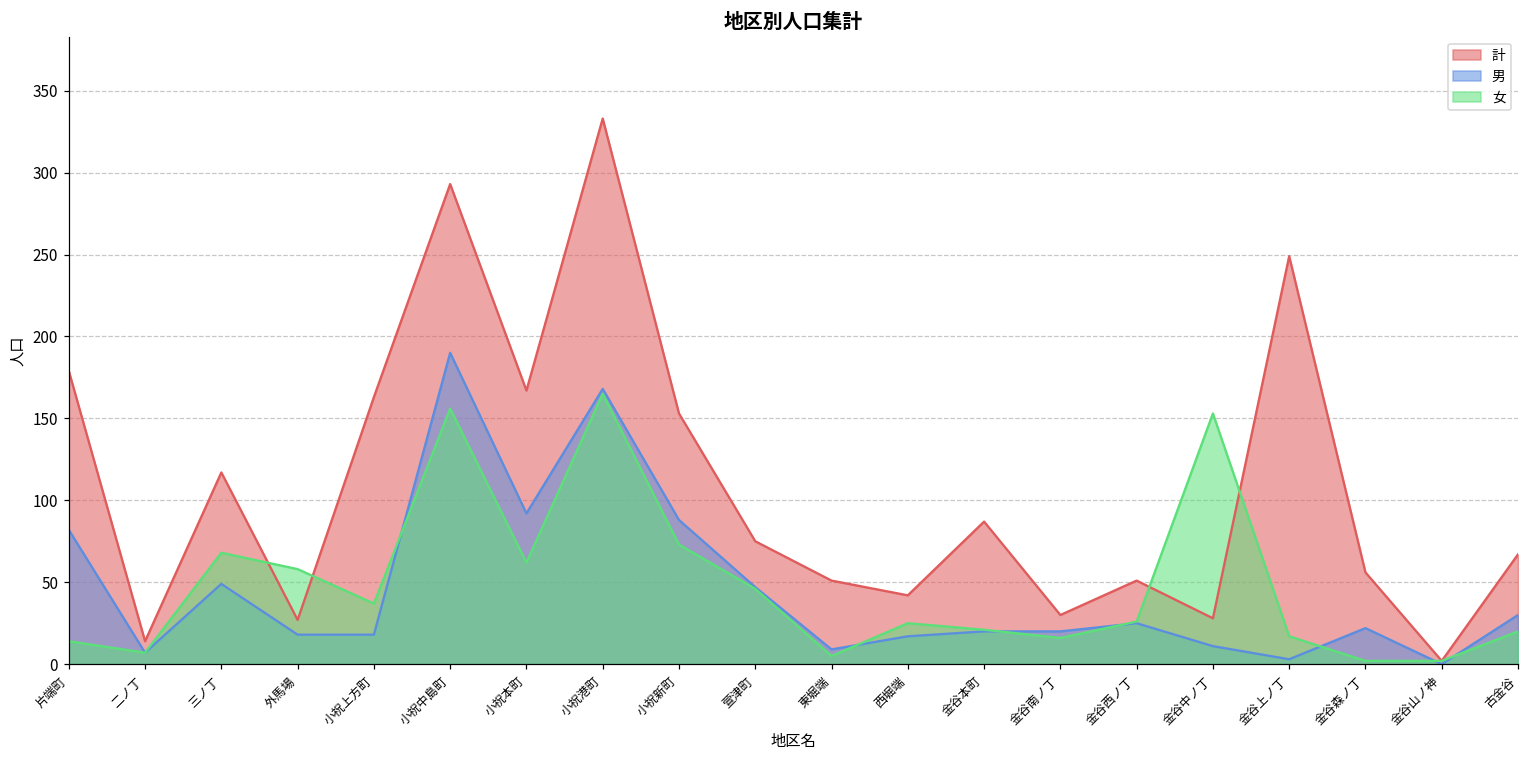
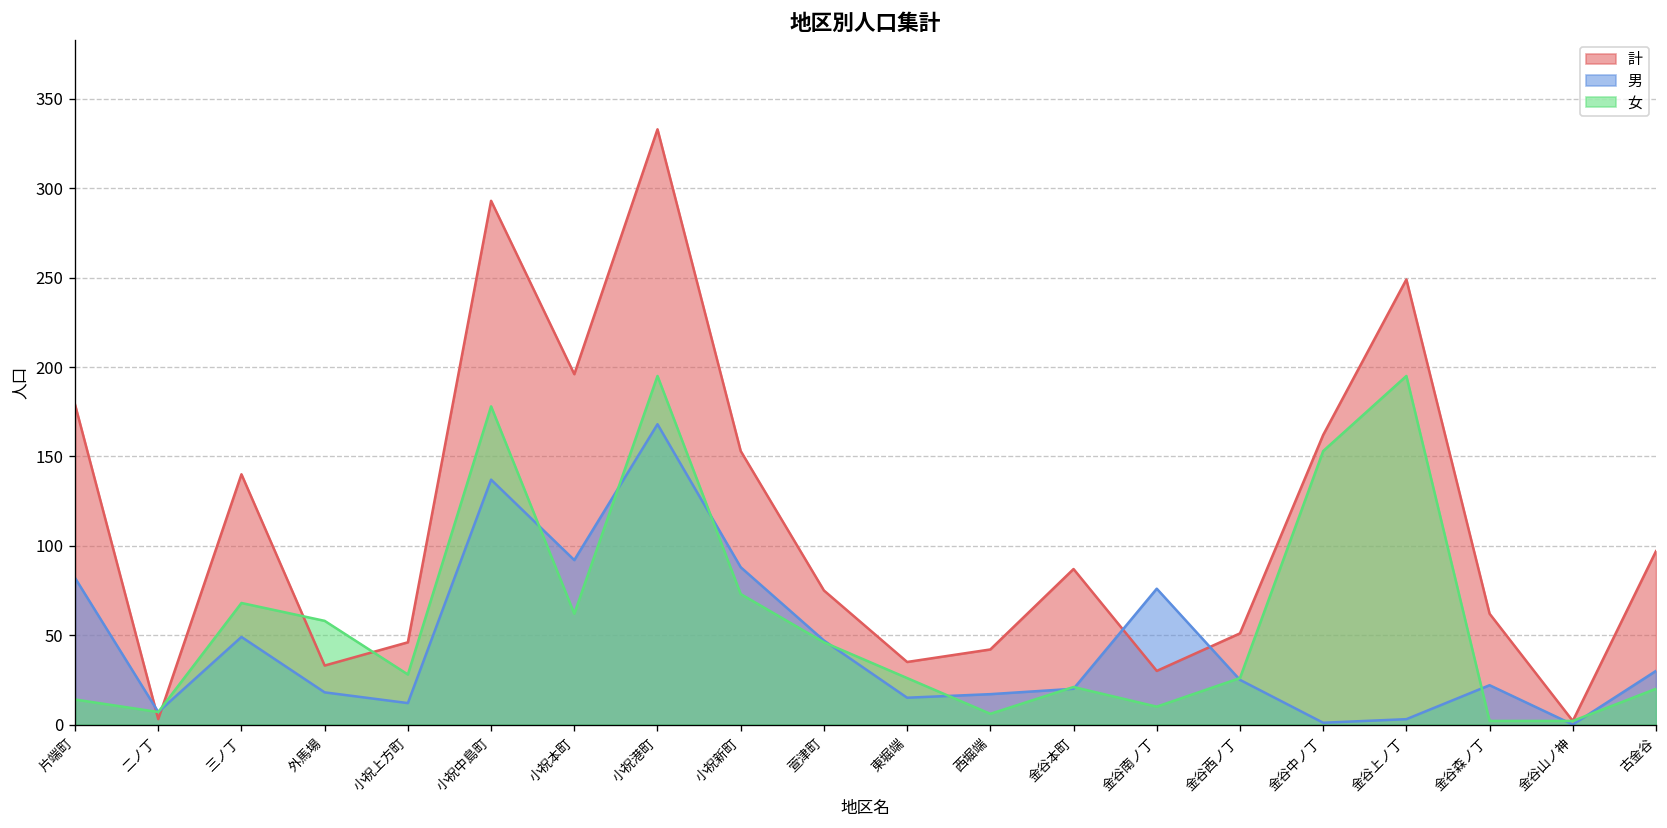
  {
    "計": {
      "片端町": 179,
-     "二ノ丁": 14,
-     "三ノ丁": 117,
-     "外馬場": 27,
-     "小祝上方町": 163,
+     "二ノ丁": 3,
+     "三ノ丁": 140,
+     "外馬場": 33,
+     "小祝上方町": 46,
      "小祝中島町": 293,
-     "小祝本町": 167,
+     "小祝本町": 196,
      "小祝港町": 333,
      "小祝新町": 153,
      "萱津町": 75,
-     "東堀端": 51,
+     "東堀端": 35,
      "西堀端": 42,
      "金谷本町": 87,
      "金谷南ノ丁": 30,
      "金谷西ノ丁": 51,
-     "金谷中ノ丁": 28,
+     "金谷中ノ丁": 162,
      "金谷上ノ丁": 249,
-     "金谷森ノ丁": 56,
-     "古金谷": 67
+     "金谷森ノ丁": 62,
+     "古金谷": 97
    },
    "男": {
      "片端町": 82,
      "三ノ丁": 49,
      "外馬場": 18,
-     "小祝上方町": 18,
-     "小祝中島町": 190,
+     "小祝上方町": 12,
+     "小祝中島町": 137,
      "小祝本町": 92,
      "小祝港町": 168,
      "小祝新町": 88,
-     "東堀端": 9,
+     "東堀端": 15,
      "西堀端": 17,
-     "金谷南ノ丁": 20,
-     "金谷中ノ丁": 11,
+     "金谷南ノ丁": 76,
+     "金谷中ノ丁": 1,
      "金谷上ノ丁": 3,
      "金谷森ノ丁": 22,
      "金谷山ノ神": 0,
      "古金谷": 30
    },
    "女": {
      "片端町": 14,
      "三ノ丁": 68,
      "外馬場": 58,
-     "小祝上方町": 37,
-     "小祝中島町": 156,
+     "小祝上方町": 28,
+     "小祝中島町": 178,
      "小祝本町": 62,
-     "小祝港町": 165,
+     "小祝港町": 195,
      "小祝新町": 73,
-     "東堀端": 5,
-     "西堀端": 25,
-     "金谷南ノ丁": 16,
+     "東堀端": 26,
+     "西堀端": 6,
+     "金谷南ノ丁": 10,
      "金谷中ノ丁": 153,
-     "金谷上ノ丁": 17,
+     "金谷上ノ丁": 195,
      "金谷森ノ丁": 2,
      "古金谷": 20
    }
  }
